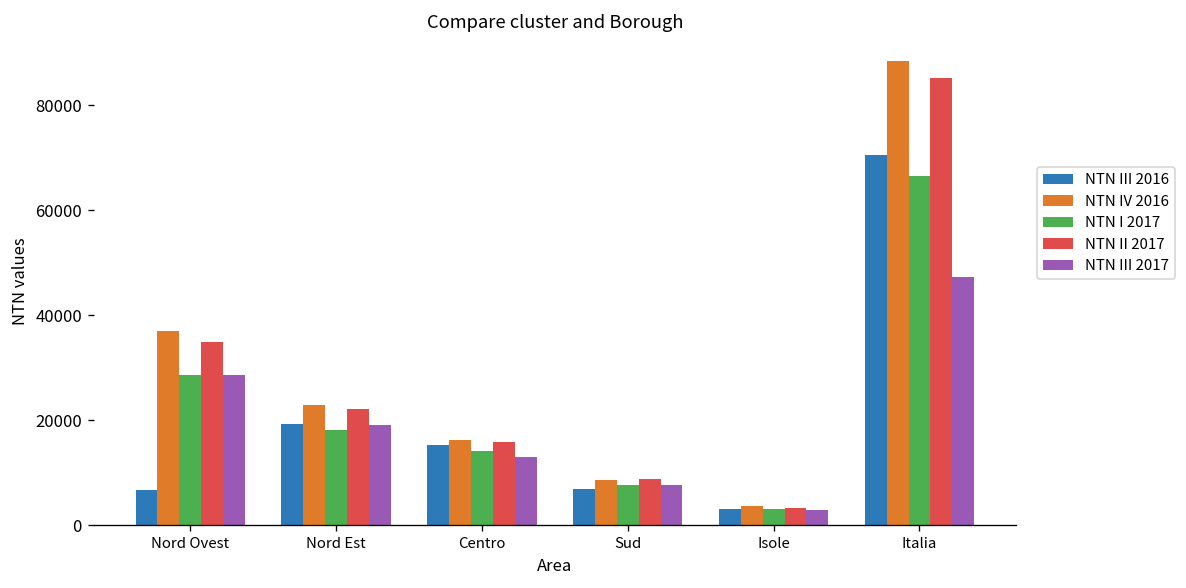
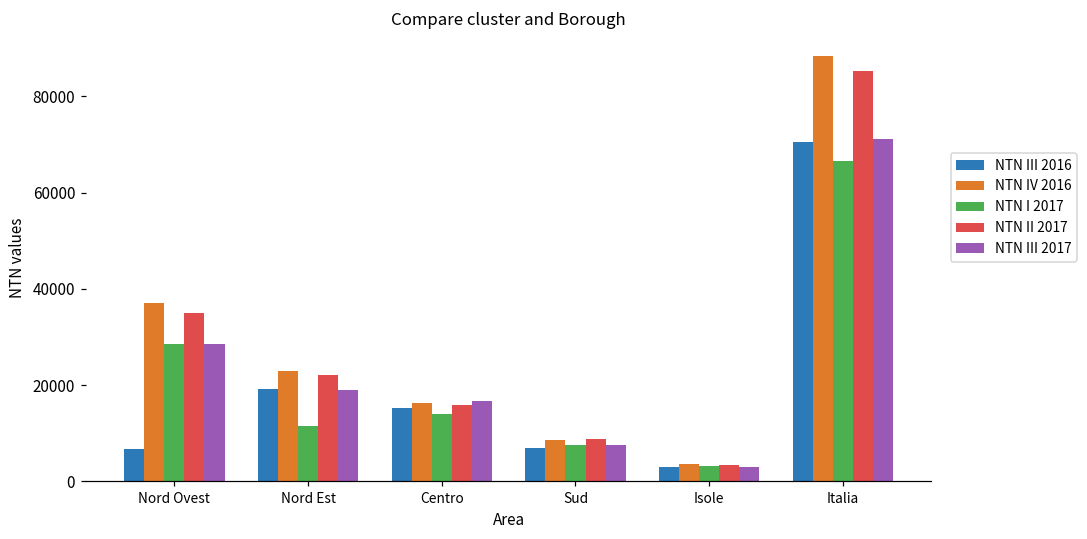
  {
    "NTN III 2016": {
      "Nord Ovest": 7000,
      "Nord Est": 19000,
      "Centro": 15000,
      "Sud": 7000,
      "Isole": 3000,
      "Italia": 70000
    },
    "NTN I 2017": {
      "Nord Ovest": 29000,
-     "Nord Est": 18000,
+     "Nord Est": 12000,
      "Centro": 14000,
      "Sud": 8000,
      "Isole": 3000,
      "Italia": 67000
    },
    "NTN III 2017": {
      "Nord Ovest": 29000,
      "Nord Est": 19000,
-     "Centro": 13000,
+     "Centro": 17000,
      "Sud": 8000,
      "Isole": 3000,
-     "Italia": 47000
+     "Italia": 71000
    }
  }
